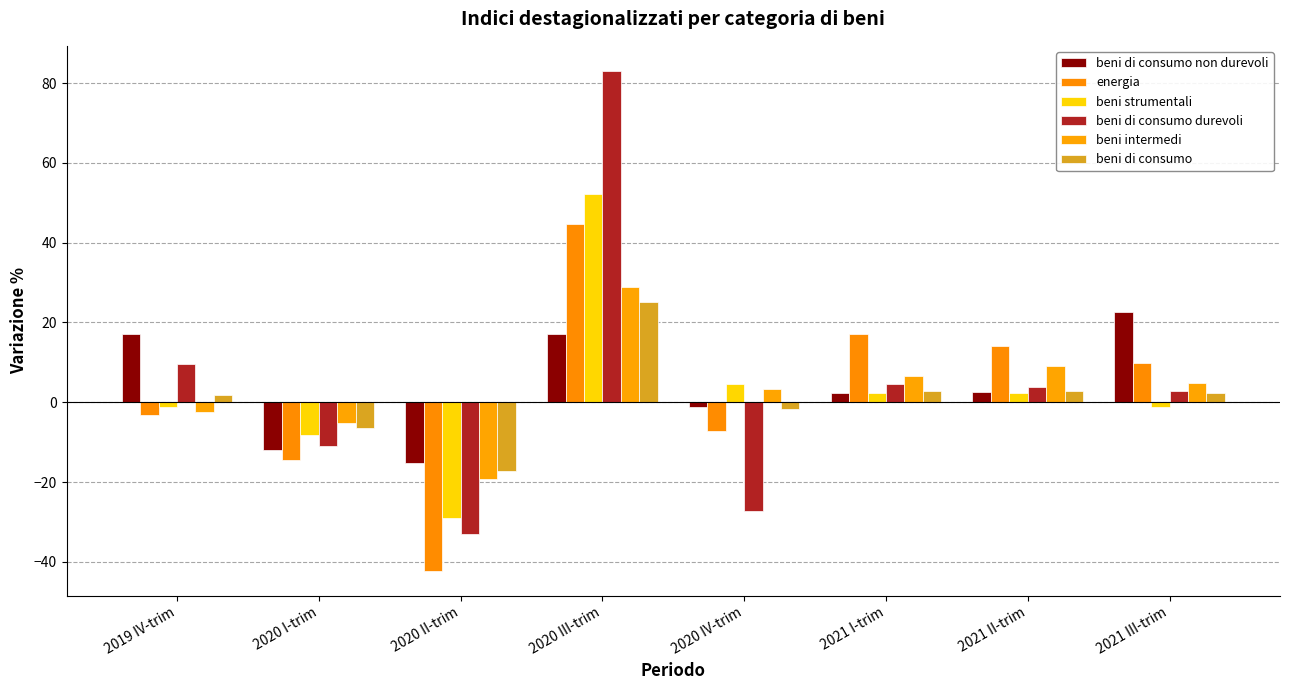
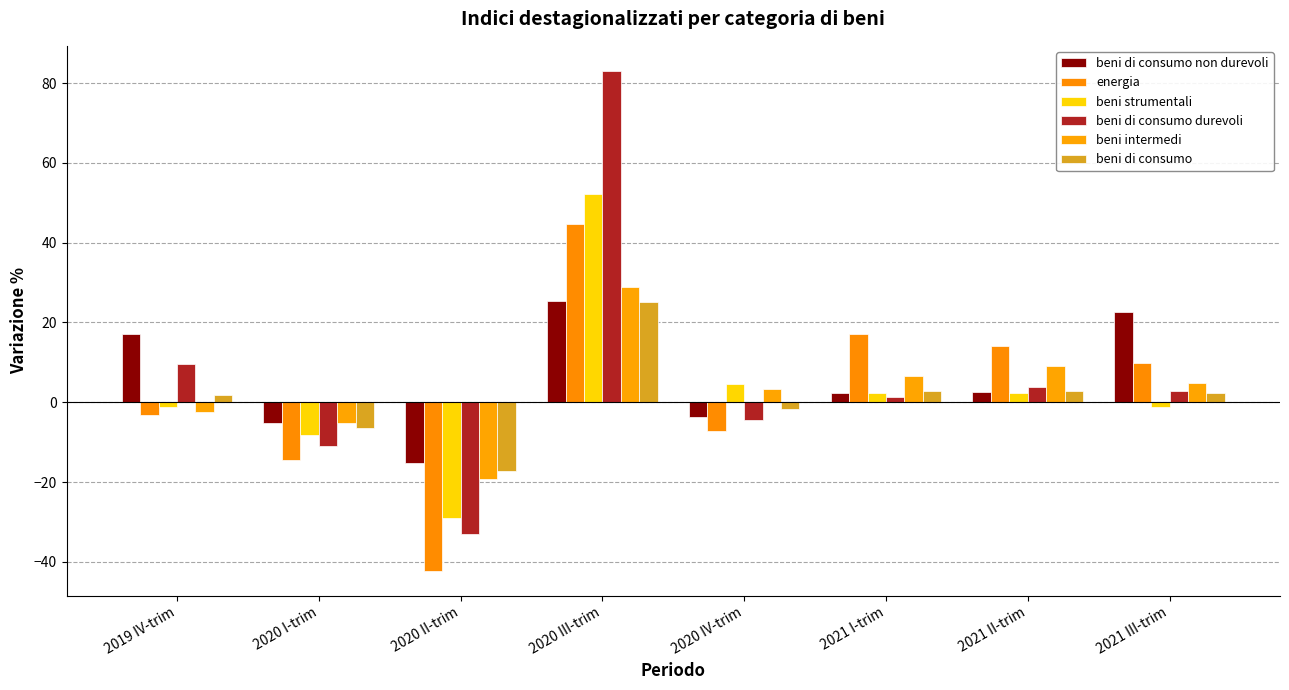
  {
    "beni di consumo non durevoli": {
      "2019 IV-trim": 17,
-     "2020 I-trim": -12,
+     "2020 I-trim": -5,
      "2020 II-trim": -15,
-     "2020 III-trim": 17,
-     "2020 IV-trim": -1,
+     "2020 III-trim": 26,
+     "2020 IV-trim": -4,
      "2021 I-trim": 2,
      "2021 II-trim": 3,
      "2021 III-trim": 23
    },
    "beni di consumo durevoli": {
      "2019 IV-trim": 10,
      "2020 I-trim": -11,
      "2020 II-trim": -33,
      "2020 III-trim": 83,
-     "2020 IV-trim": -27,
-     "2021 I-trim": 5,
+     "2020 IV-trim": -4,
+     "2021 I-trim": 1,
      "2021 II-trim": 4,
      "2021 III-trim": 3
    }
  }
